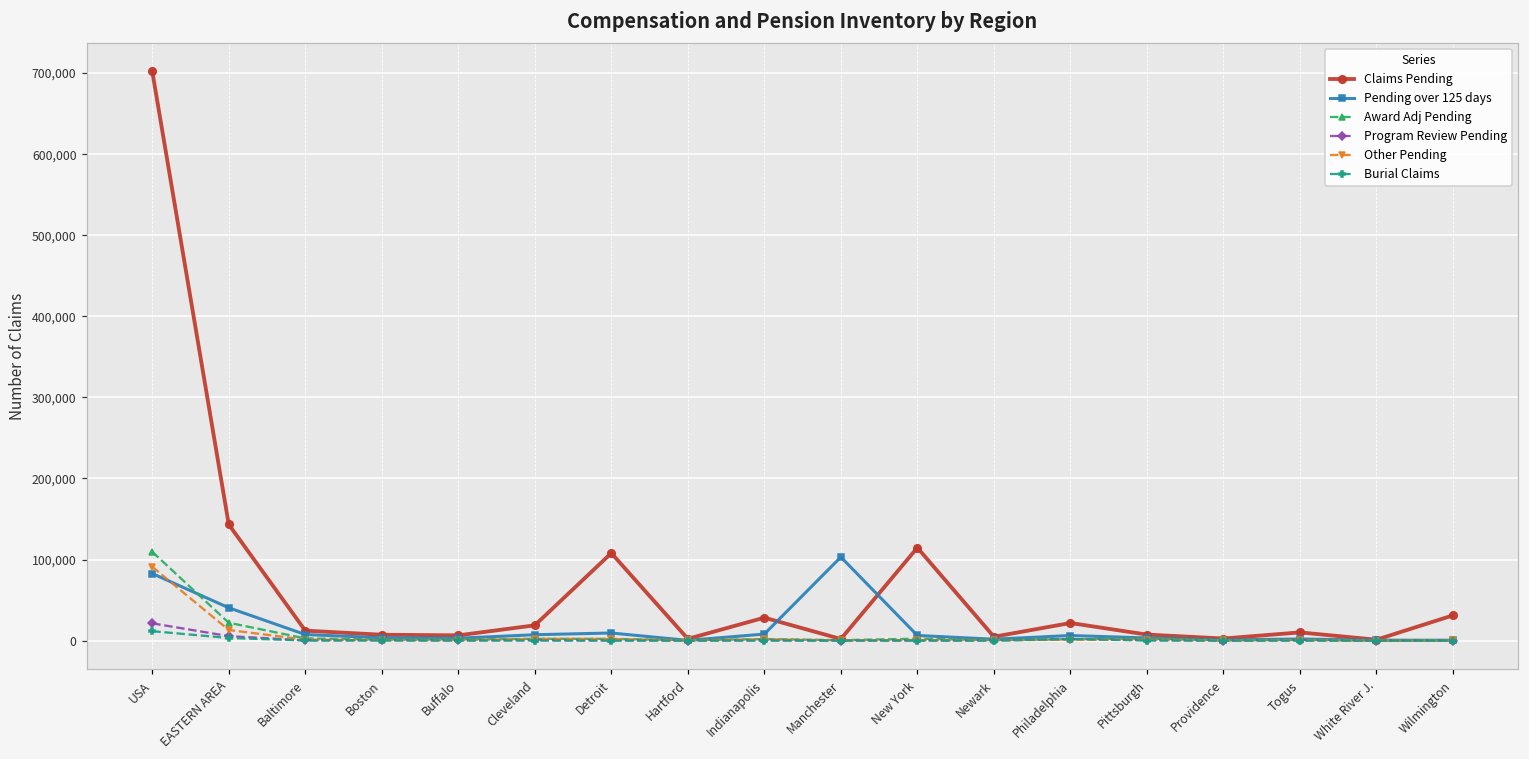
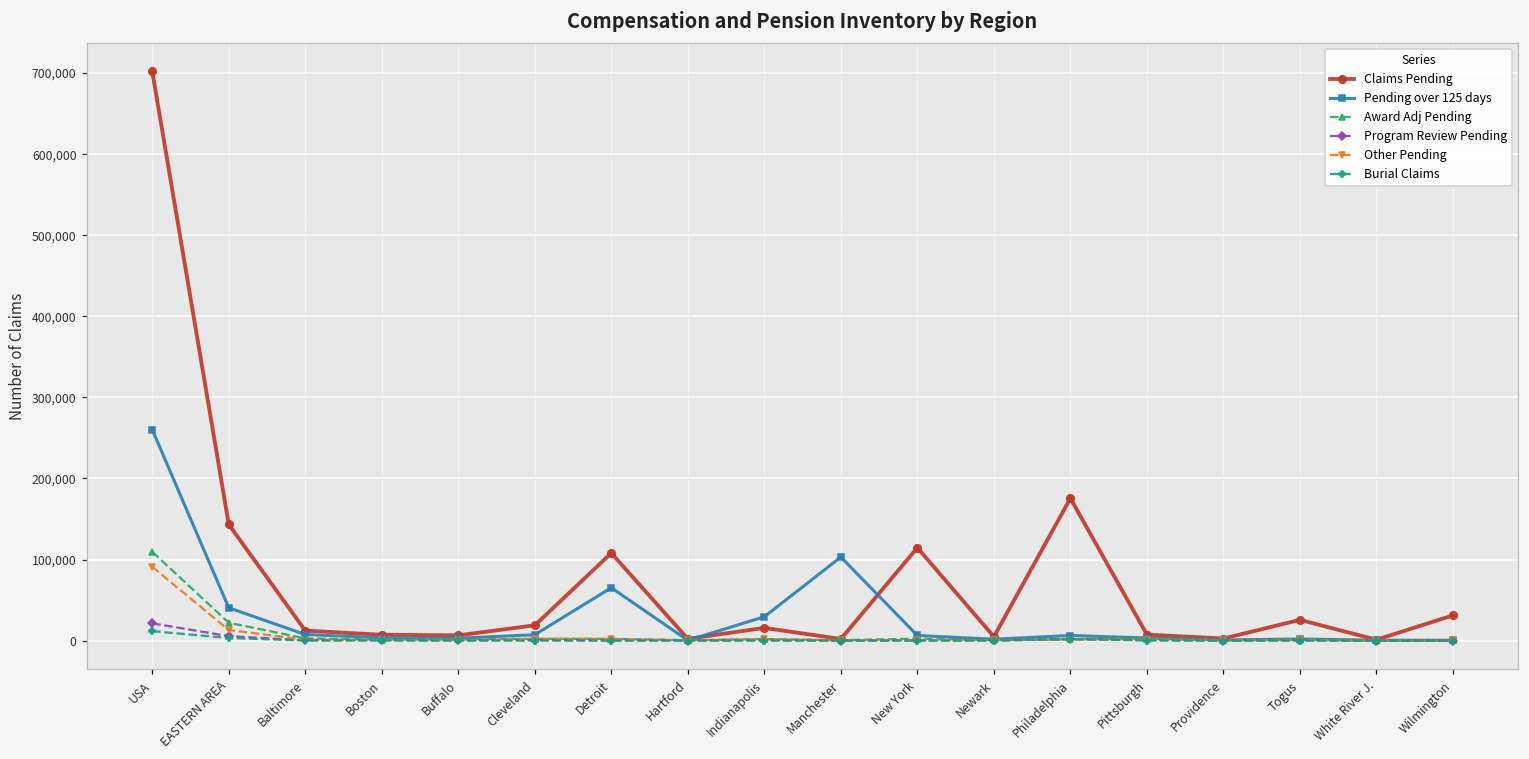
  {
    "Claims Pending": {
      "USA": "700,000",
      "EASTERN AREA": "140,000",
      "Baltimore": "10,000",
      "Boston": "10,000",
      "Buffalo": "10,000",
      "Cleveland": "20,000",
      "Detroit": "110,000",
-     "Indianapolis": "30,000",
+     "Indianapolis": "20,000",
      "New York": "110,000",
-     "Philadelphia": "20,000",
+     "Philadelphia": "180,000",
      "Pittsburgh": "10,000",
-     "Togus": "10,000",
+     "Togus": "30,000",
      "Wilmington": "30,000"
    },
    "Pending over 125 days": {
-     "USA": "80,000",
+     "USA": "260,000",
      "EASTERN AREA": "40,000",
      "Baltimore": "10,000",
      "Cleveland": "10,000",
-     "Detroit": "10,000",
-     "Indianapolis": "10,000",
+     "Detroit": "70,000",
+     "Indianapolis": "30,000",
      "Manchester": "100,000",
      "New York": "10,000",
      "Philadelphia": "10,000"
    },
    "Program Review Pending": {
      "USA": "20,000"
    },
    "Other Pending": {
      "USA": "90,000",
      "EASTERN AREA": "10,000"
    }
  }
